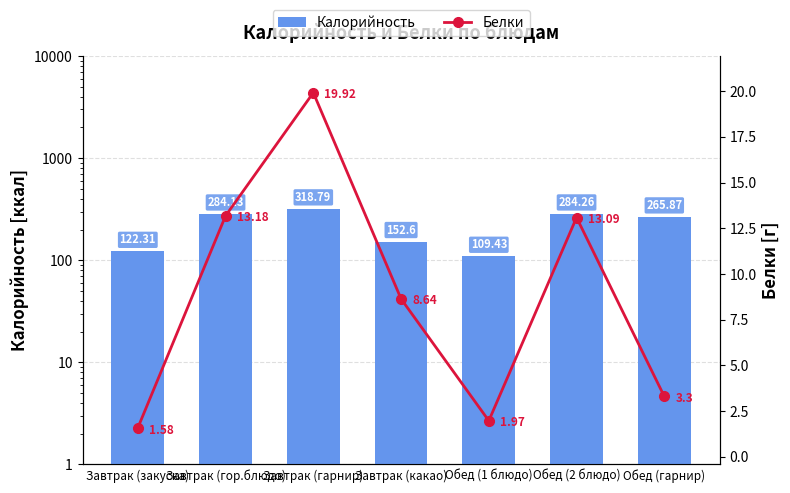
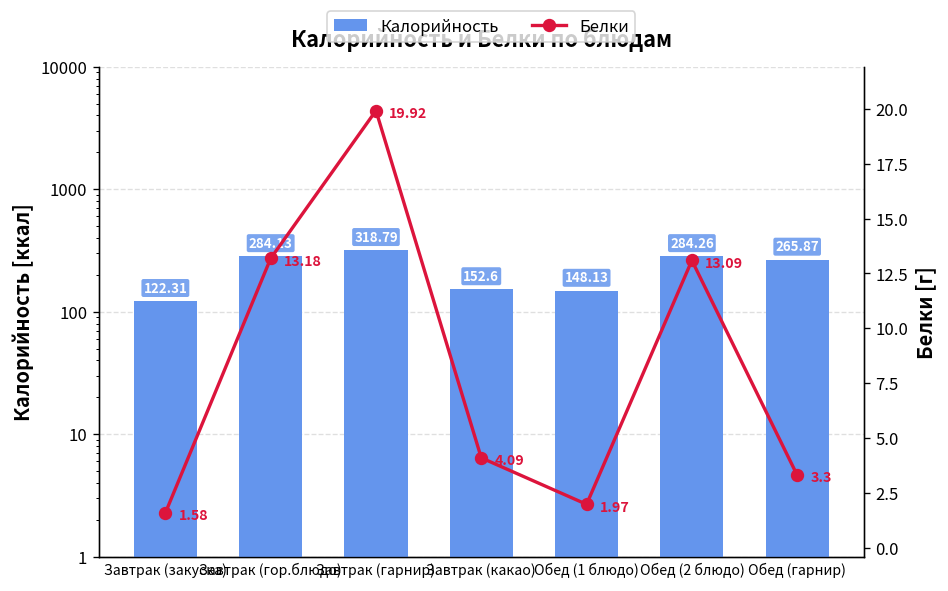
  {
    "Калорийность": {
-     "Обед (1 блюдо)": 109.43
+     "Обед (1 блюдо)": 148.13
    },
    "Белки": {
-     "Завтрак (какао)": 8.64,
+     "Завтрак (какао)": 4.09,
      "Обед (1 блюдо)": 1.97,
      "Обед (2 блюдо)": 13.09,
      "Обед (гарнир)": 3.3
    }
  }
